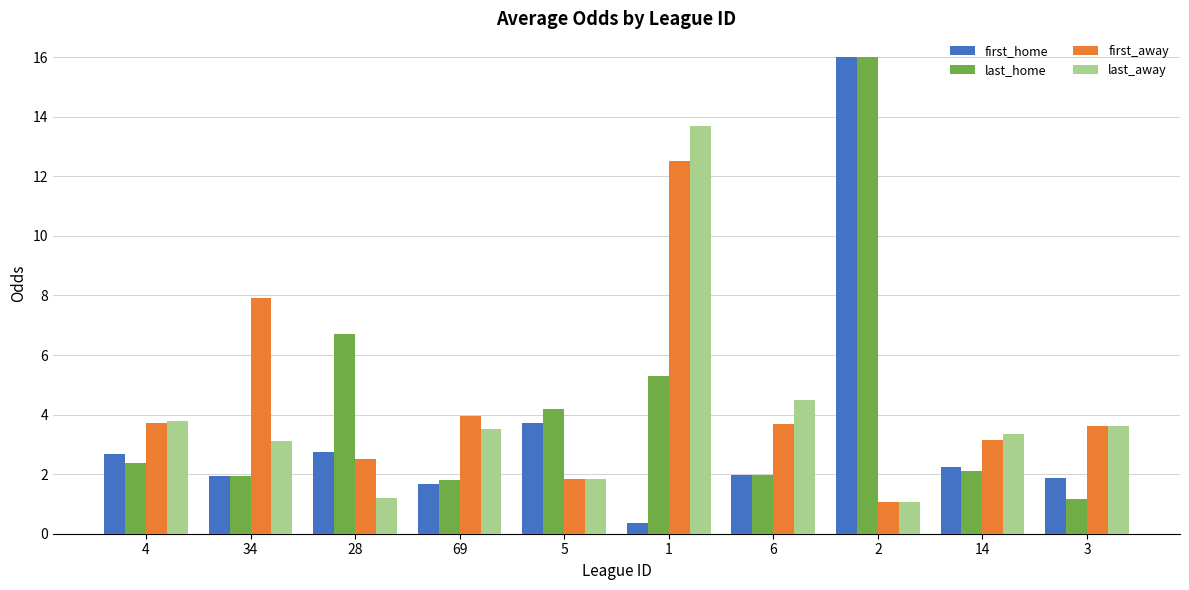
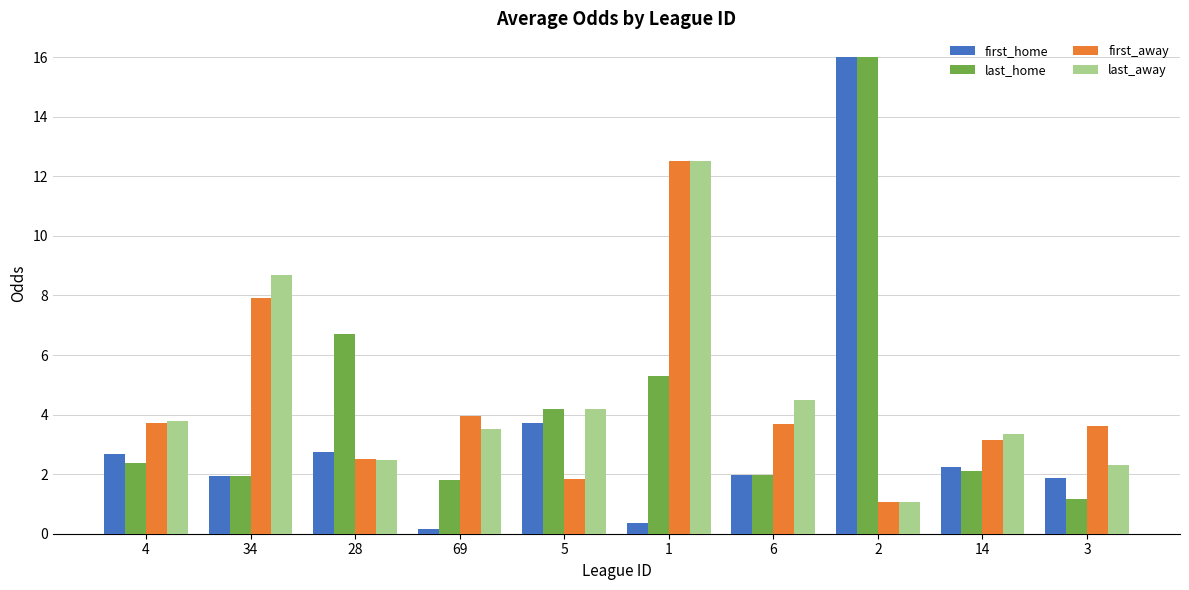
  {
    "first_home": {
      "4": 2.7,
      "34": 1.9,
      "28": 2.7,
-     "69": 1.7,
+     "69": 0.1,
      "5": 3.7,
      "1": 0.4,
      "6": 2.0,
      "2": 16.0,
      "14": 2.2,
      "3": 1.9
    },
    "last_home": {
      "4": 2.4,
      "34": 1.9,
      "28": 6.7,
      "69": 1.8,
      "5": 4.2,
      "1": 5.3,
      "6": 2.0,
      "2": 16.0,
      "14": 2.1,
      "3": 1.2
    },
    "first_away": {
      "4": 3.7,
      "34": 7.9,
      "28": 2.5,
      "69": 4.0,
      "5": 1.9,
      "1": 12.5,
      "6": 3.7,
      "2": 1.1,
      "14": 3.2,
      "3": 3.6
    },
    "last_away": {
      "4": 3.8,
-     "34": 3.1,
-     "28": 1.2,
+     "34": 8.7,
+     "28": 2.5,
      "69": 3.5,
-     "5": 1.8,
-     "1": 13.7,
+     "5": 4.2,
+     "1": 12.5,
      "6": 4.5,
      "2": 1.1,
      "14": 3.4,
-     "3": 3.6
+     "3": 2.3
    }
  }
